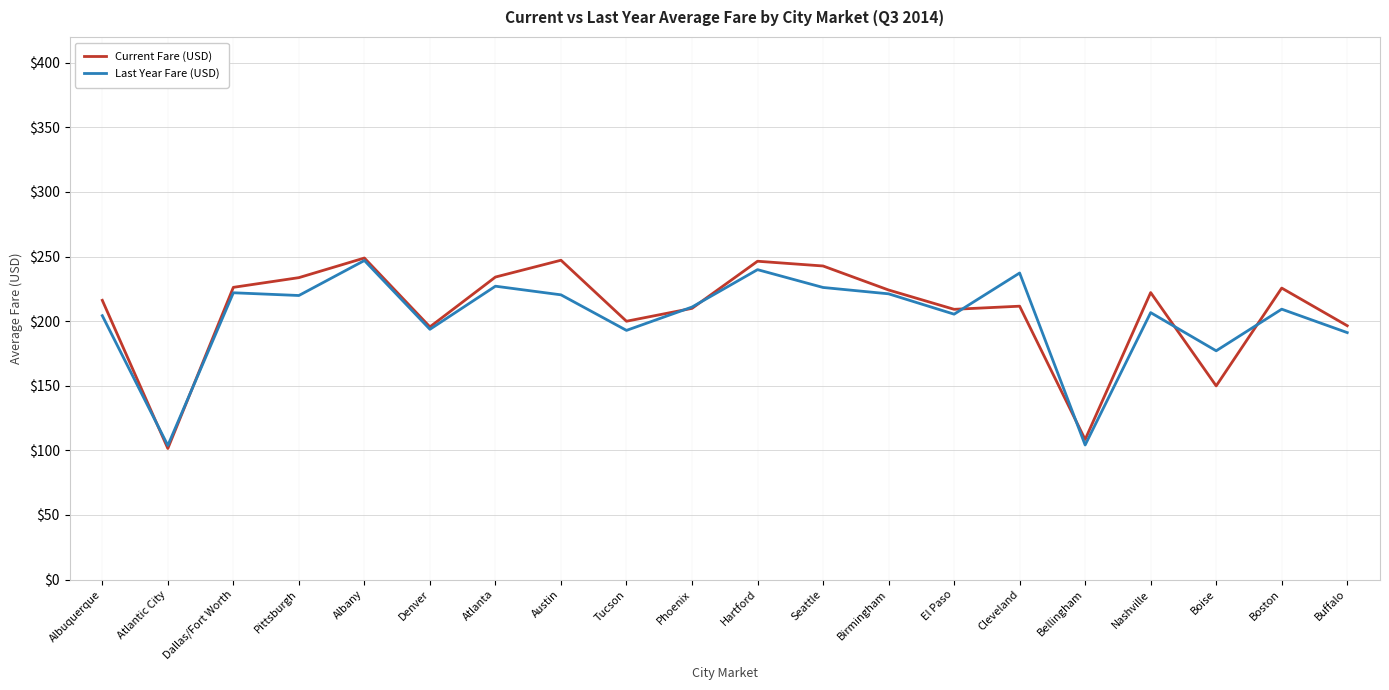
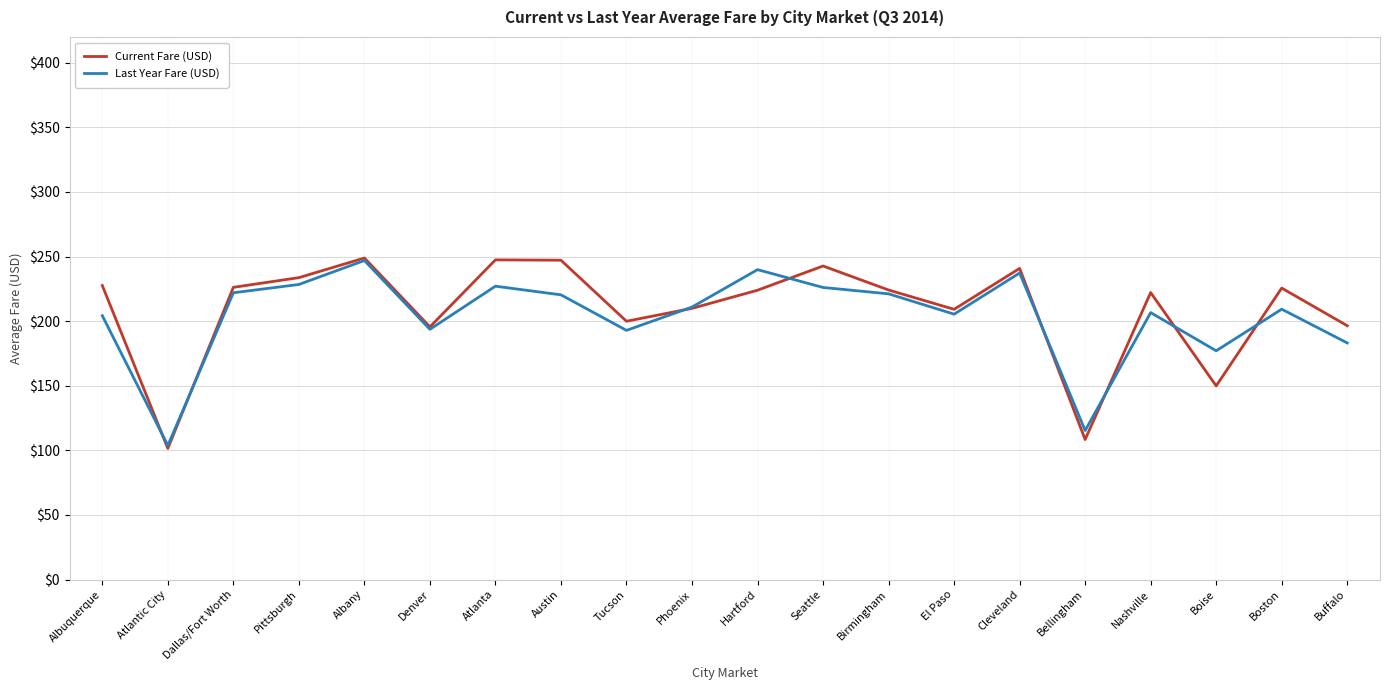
  {
    "Current Fare (USD)": {
-     "Albuquerque": "$216",
+     "Albuquerque": "$228",
      "Atlantic City": "$101",
      "Dallas/Fort Worth": "$226",
      "Pittsburgh": "$234",
-     "Atlanta": "$234",
+     "Atlanta": "$247",
      "Austin": "$247",
      "Tucson": "$200",
-     "Hartford": "$246",
+     "Hartford": "$224",
      "Seattle": "$243",
      "Birmingham": "$224",
      "El Paso": "$209",
-     "Cleveland": "$212",
+     "Cleveland": "$241",
      "Bellingham": "$108",
      "Nashville": "$222",
      "Boise": "$150",
      "Boston": "$226",
      "Buffalo": "$196"
    },
    "Last Year Fare (USD)": {
      "Albuquerque": "$204",
      "Atlantic City": "$104",
      "Dallas/Fort Worth": "$222",
-     "Pittsburgh": "$220",
+     "Pittsburgh": "$228",
      "Atlanta": "$227",
      "Austin": "$220",
      "Tucson": "$193",
      "Hartford": "$240",
      "Seattle": "$226",
      "Birmingham": "$221",
      "El Paso": "$205",
      "Cleveland": "$237",
-     "Bellingham": "$104",
+     "Bellingham": "$115",
      "Nashville": "$207",
      "Boise": "$177",
      "Boston": "$209",
-     "Buffalo": "$191"
+     "Buffalo": "$183"
    }
  }
